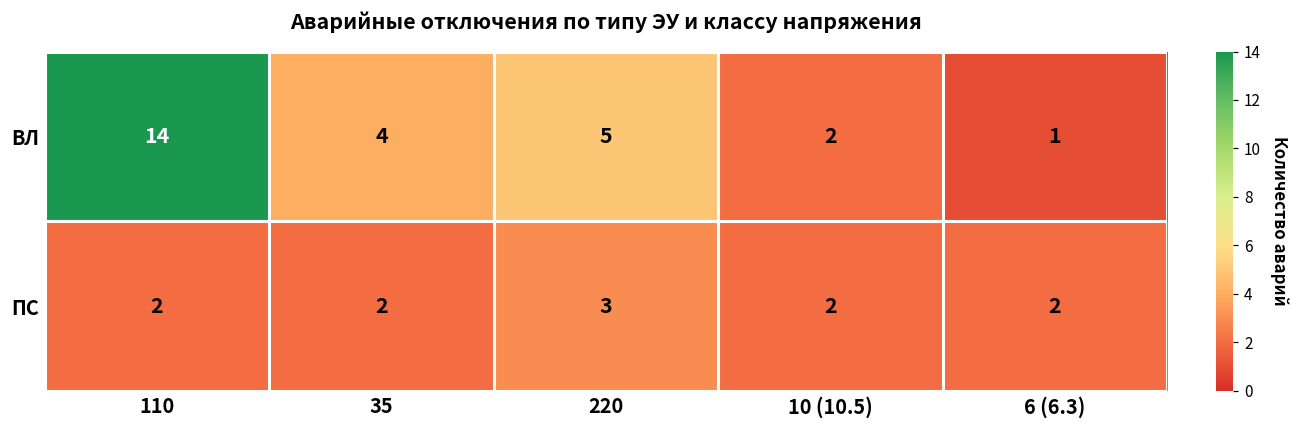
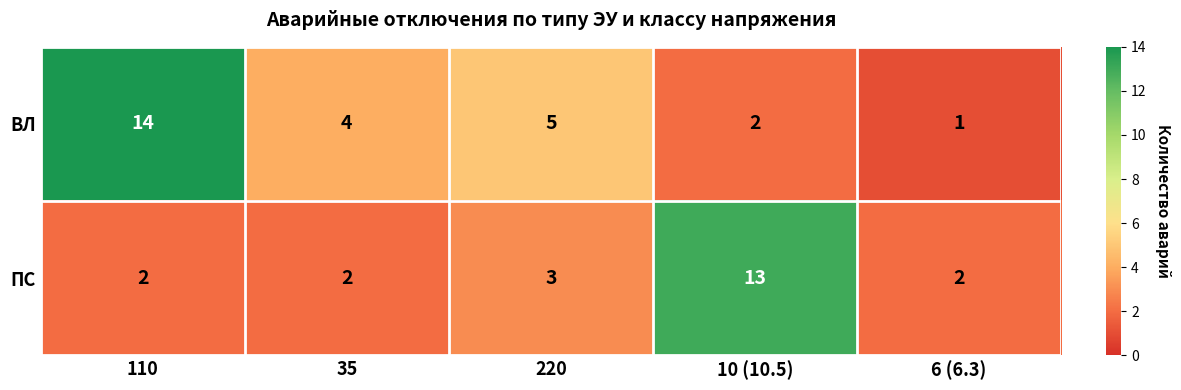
  {
    "ВЛ": {
      "110": 14,
      "35": 4,
      "220": 5,
      "10 (10.5)": 2,
      "6 (6.3)": 1
    },
    "ПС": {
      "110": 2,
      "35": 2,
      "220": 3,
-     "10 (10.5)": 2,
+     "10 (10.5)": 13,
      "6 (6.3)": 2
    }
  }
